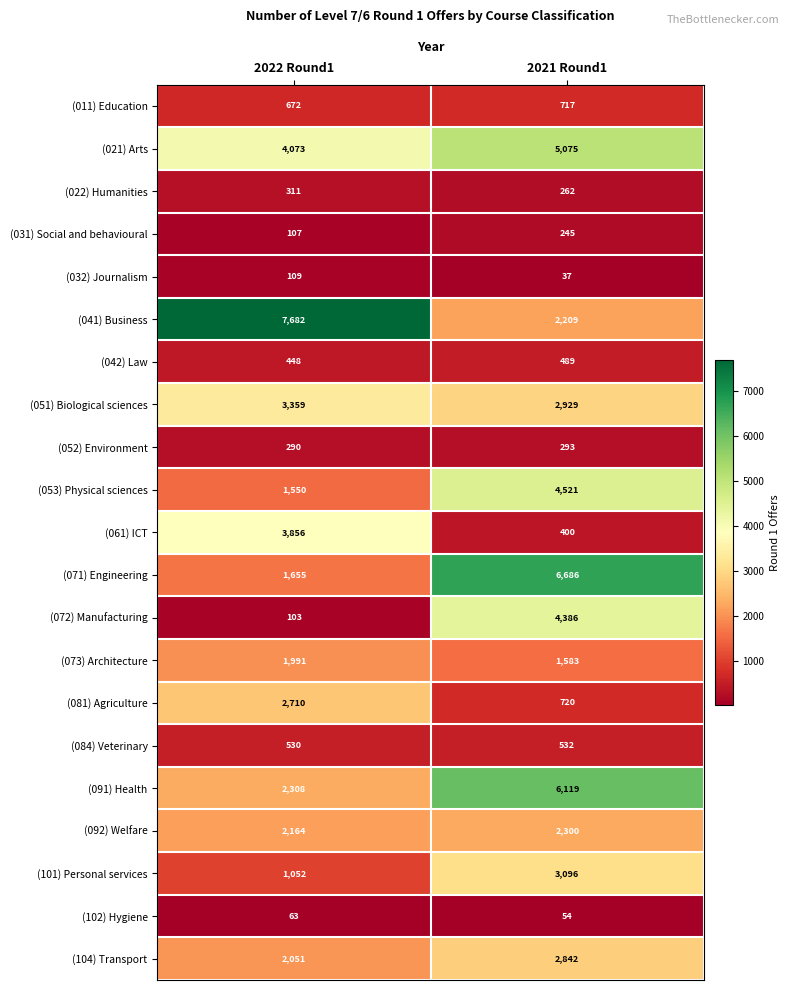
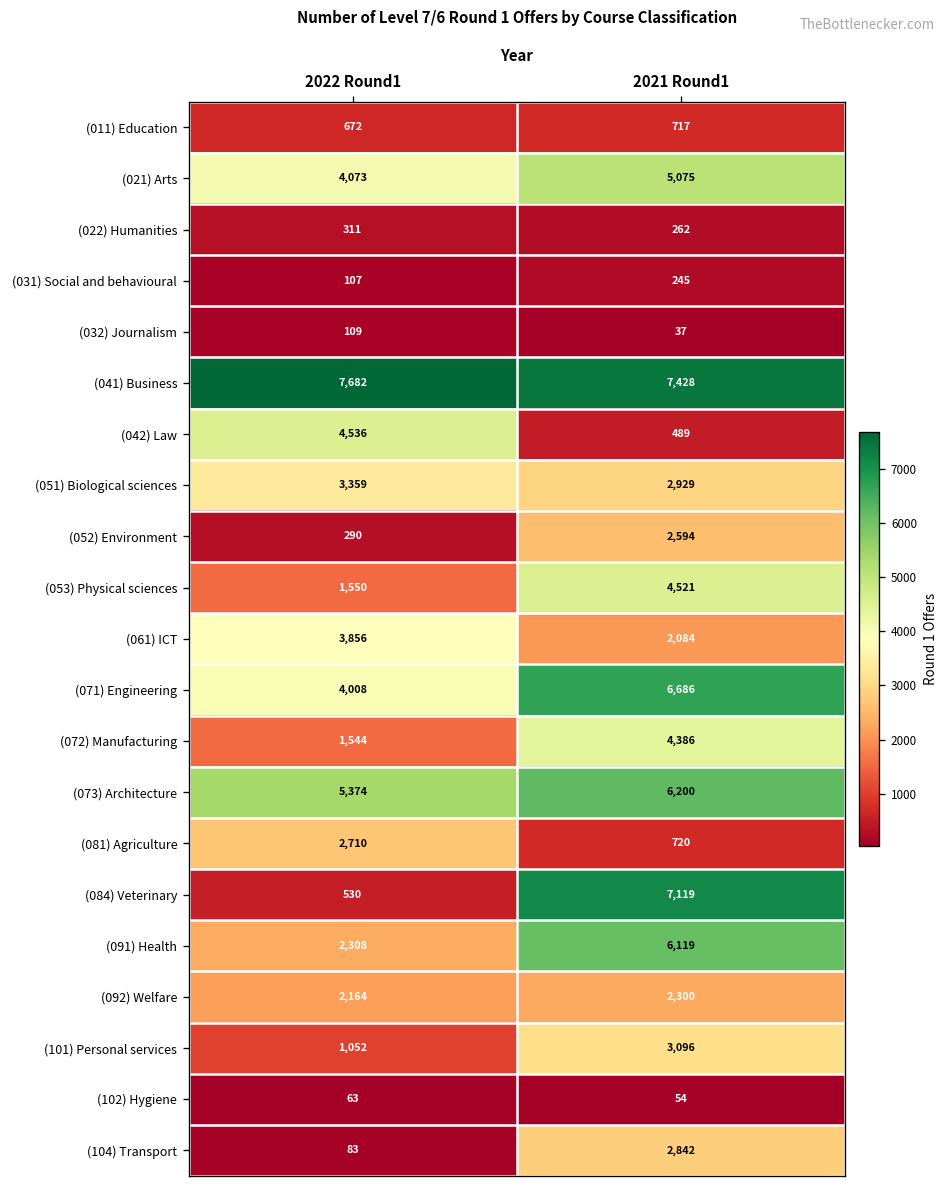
  {
    "(011) Education": {
      "2022 Round1": "672",
      "2021 Round1": "717"
    },
    "(021) Arts": {
      "2022 Round1": "4,073",
      "2021 Round1": "5,075"
    },
    "(022) Humanities": {
      "2022 Round1": "311",
      "2021 Round1": "262"
    },
    "(031) Social and behavioural": {
      "2022 Round1": "107",
      "2021 Round1": "245"
    },
    "(032) Journalism": {
      "2022 Round1": "109",
      "2021 Round1": "37"
    },
    "(041) Business": {
      "2022 Round1": "7,682",
-     "2021 Round1": "2,209"
+     "2021 Round1": "7,428"
    },
    "(042) Law": {
-     "2022 Round1": "448",
+     "2022 Round1": "4,536",
      "2021 Round1": "489"
    },
    "(051) Biological sciences": {
      "2022 Round1": "3,359",
      "2021 Round1": "2,929"
    },
    "(052) Environment": {
      "2022 Round1": "290",
-     "2021 Round1": "293"
+     "2021 Round1": "2,594"
    },
    "(053) Physical sciences": {
      "2022 Round1": "1,550",
      "2021 Round1": "4,521"
    },
    "(061) ICT": {
      "2022 Round1": "3,856",
-     "2021 Round1": "400"
+     "2021 Round1": "2,084"
    },
    "(071) Engineering": {
-     "2022 Round1": "1,655",
+     "2022 Round1": "4,008",
      "2021 Round1": "6,686"
    },
    "(072) Manufacturing": {
-     "2022 Round1": "103",
+     "2022 Round1": "1,544",
      "2021 Round1": "4,386"
    },
    "(073) Architecture": {
-     "2022 Round1": "1,991",
-     "2021 Round1": "1,583"
+     "2022 Round1": "5,374",
+     "2021 Round1": "6,200"
    },
    "(081) Agriculture": {
      "2022 Round1": "2,710",
      "2021 Round1": "720"
    },
    "(084) Veterinary": {
      "2022 Round1": "530",
-     "2021 Round1": "532"
+     "2021 Round1": "7,119"
    },
    "(091) Health": {
      "2022 Round1": "2,308",
      "2021 Round1": "6,119"
    },
    "(092) Welfare": {
      "2022 Round1": "2,164",
      "2021 Round1": "2,300"
    },
    "(101) Personal services": {
      "2022 Round1": "1,052",
      "2021 Round1": "3,096"
    },
    "(102) Hygiene": {
      "2022 Round1": "63",
      "2021 Round1": "54"
    },
    "(104) Transport": {
-     "2022 Round1": "2,051",
+     "2022 Round1": "83",
      "2021 Round1": "2,842"
    }
  }
